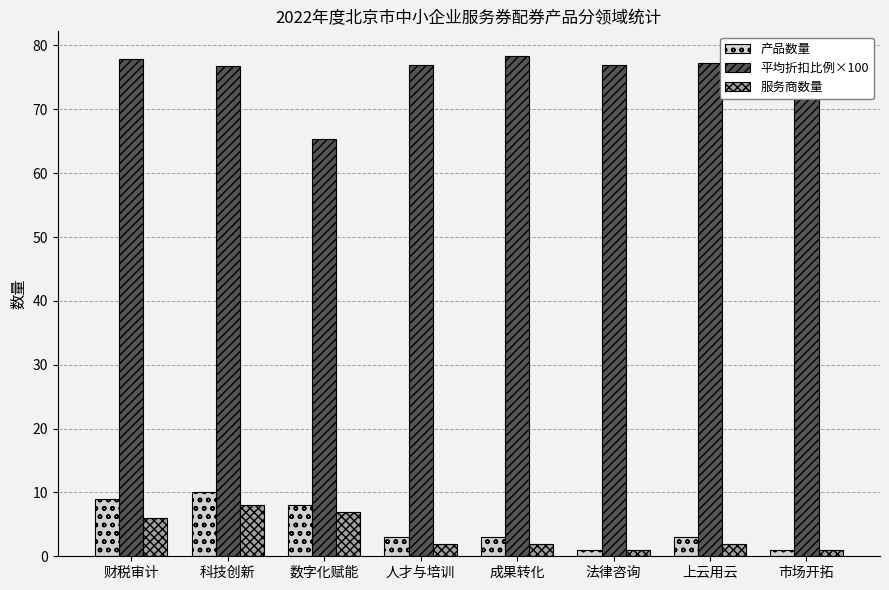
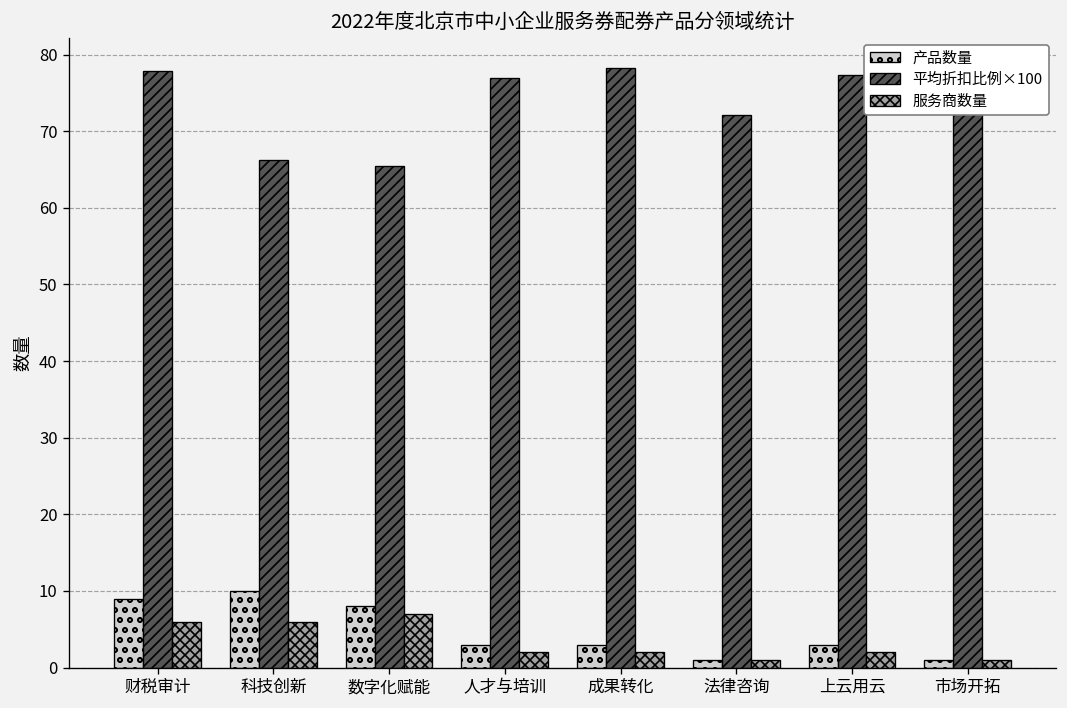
  {
    "产品数量": {
      "财税审计": 9,
      "科技创新": 10,
      "数字化赋能": 8,
      "人才与培训": 3,
      "成果转化": 3,
      "法律咨询": 1,
      "上云用云": 3,
      "市场开拓": 1
    },
    "平均折扣比例×100": {
      "财税审计": 78,
-     "科技创新": 77,
+     "科技创新": 66,
      "数字化赋能": 65,
      "人才与培训": 77,
      "成果转化": 78,
-     "法律咨询": 77,
+     "法律咨询": 72,
      "上云用云": 77
    },
    "服务商数量": {
      "财税审计": 6,
-     "科技创新": 8,
+     "科技创新": 6,
      "数字化赋能": 7,
      "人才与培训": 2,
      "成果转化": 2,
      "法律咨询": 1,
      "上云用云": 2,
      "市场开拓": 1
    }
  }
